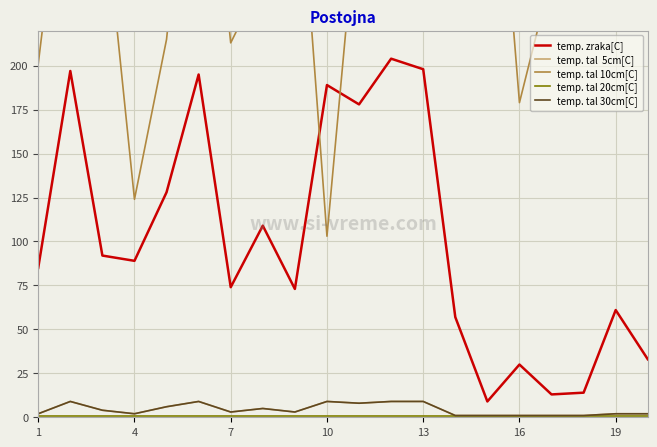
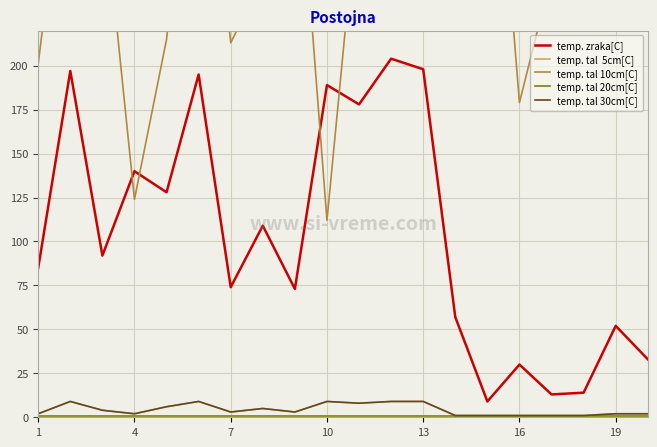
  {
    "temp. zraka[C]": {
      "1": 85,
-     "4": 89,
+     "4": 140,
      "7": 74,
      "10": 189,
      "13": 198,
      "16": 30,
-     "19": 61
+     "19": 52
    },
    "temp. tal 30cm[C]": {
      "7": 3,
      "10": 9,
      "13": 9
    },
    "temp. tal 10cm[C]": {
      "1": 201,
      "4": 124,
      "7": 213,
-     "10": 103,
+     "10": 112,
      "16": 179
    },
    "temp. tal 20cm[C]": {
      "7": 1,
      "10": 1,
      "13": 1
    }
  }
